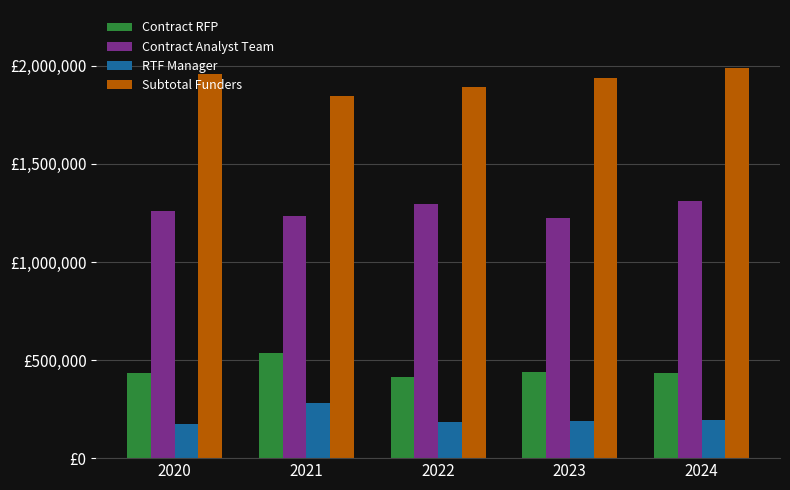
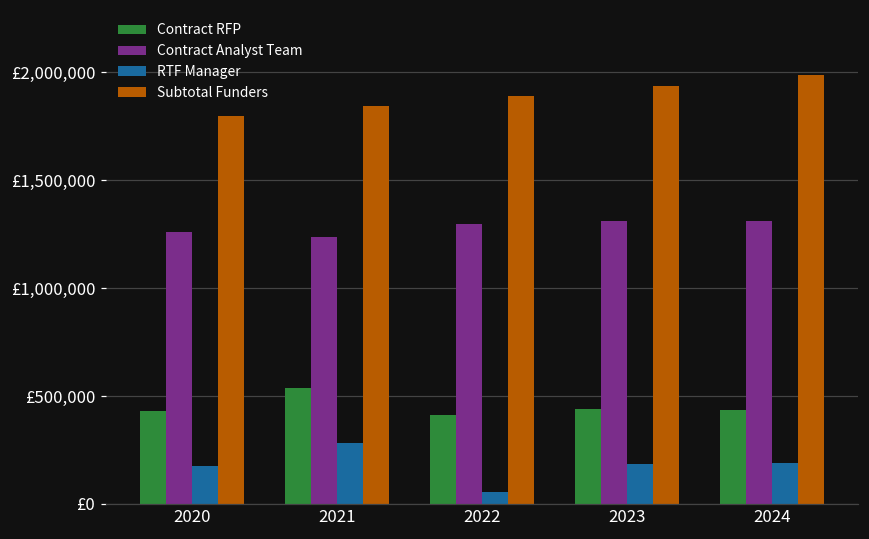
  {
    "Contract RFP": {
      "2020": "£430,000",
      "2021": "£540,000",
      "2022": "£410,000",
      "2023": "£440,000",
      "2024": "£440,000"
    },
    "Contract Analyst Team": {
      "2020": "£1,260,000",
      "2021": "£1,240,000",
      "2022": "£1,300,000",
-     "2023": "£1,230,000",
+     "2023": "£1,310,000",
      "2024": "£1,310,000"
    },
    "RTF Manager": {
      "2020": "£170,000",
      "2021": "£280,000",
-     "2022": "£180,000",
+     "2022": "£60,000",
      "2023": "£190,000",
      "2024": "£190,000"
    },
    "Subtotal Funders": {
-     "2020": "£1,960,000",
+     "2020": "£1,800,000",
      "2021": "£1,850,000",
      "2022": "£1,890,000",
      "2023": "£1,940,000",
      "2024": "£1,990,000"
    }
  }
